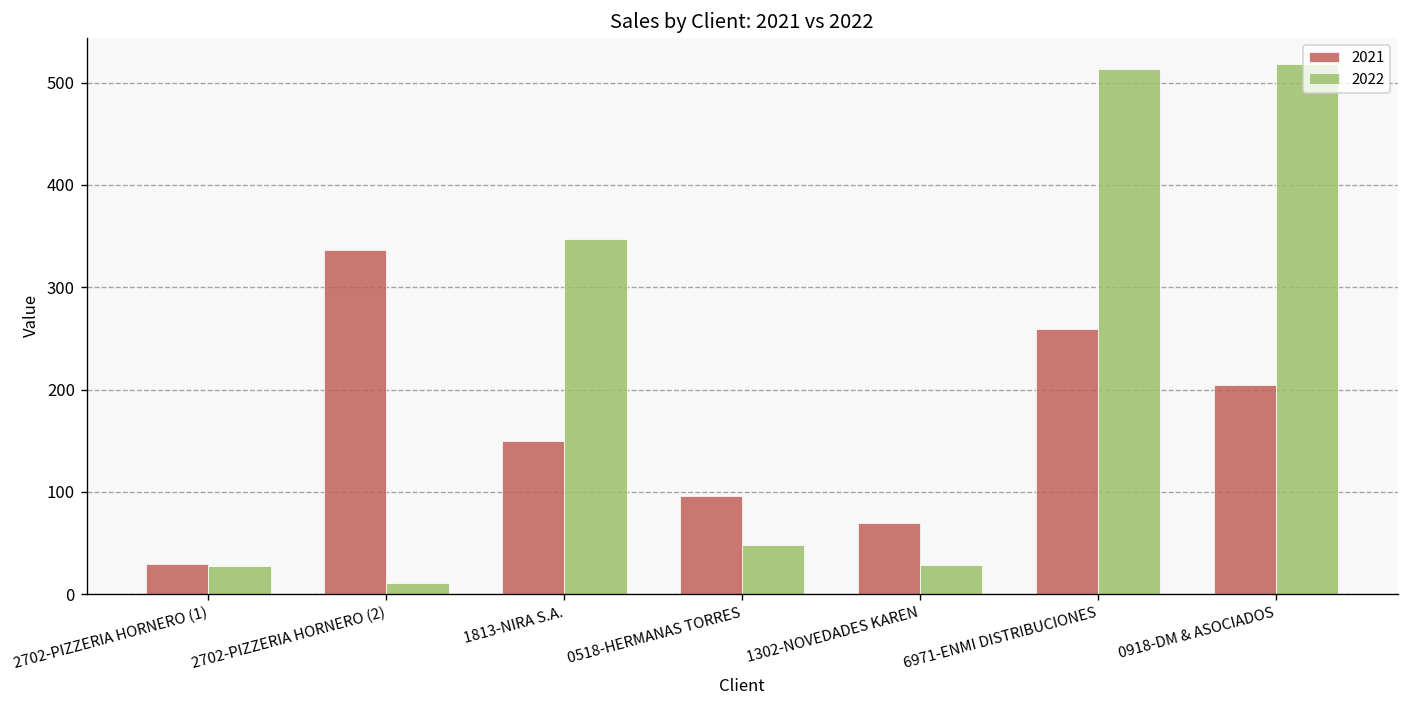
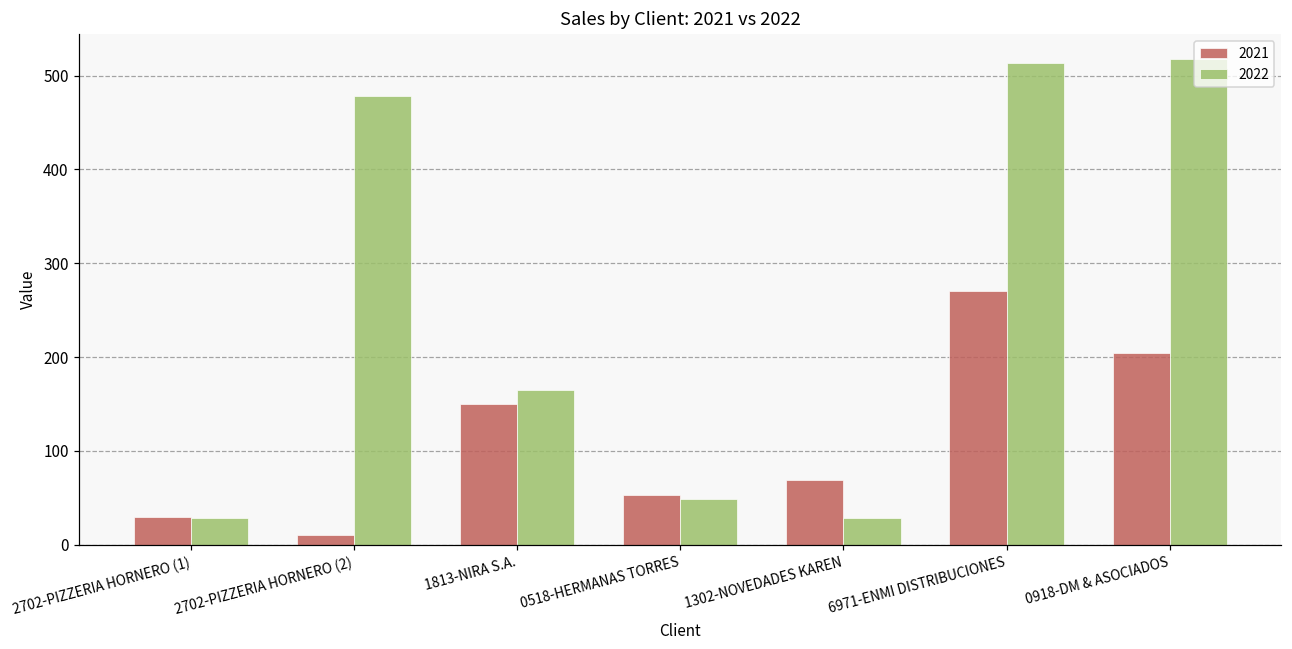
  {
    "2021": {
      "2702-PIZZERIA HORNERO (1)": 30,
-     "2702-PIZZERIA HORNERO (2)": 340,
+     "2702-PIZZERIA HORNERO (2)": 10,
      "1813-NIRA S.A.": 150,
-     "0518-HERMANAS TORRES": 100,
+     "0518-HERMANAS TORRES": 50,
      "1302-NOVEDADES KAREN": 70,
-     "6971-ENMI DISTRIBUCIONES": 260,
+     "6971-ENMI DISTRIBUCIONES": 270,
      "0918-DM & ASOCIADOS": 200
    },
    "2022": {
      "2702-PIZZERIA HORNERO (1)": 30,
-     "2702-PIZZERIA HORNERO (2)": 10,
-     "1813-NIRA S.A.": 350,
+     "2702-PIZZERIA HORNERO (2)": 480,
+     "1813-NIRA S.A.": 170,
      "0518-HERMANAS TORRES": 50,
      "1302-NOVEDADES KAREN": 30,
      "6971-ENMI DISTRIBUCIONES": 510
    }
  }
